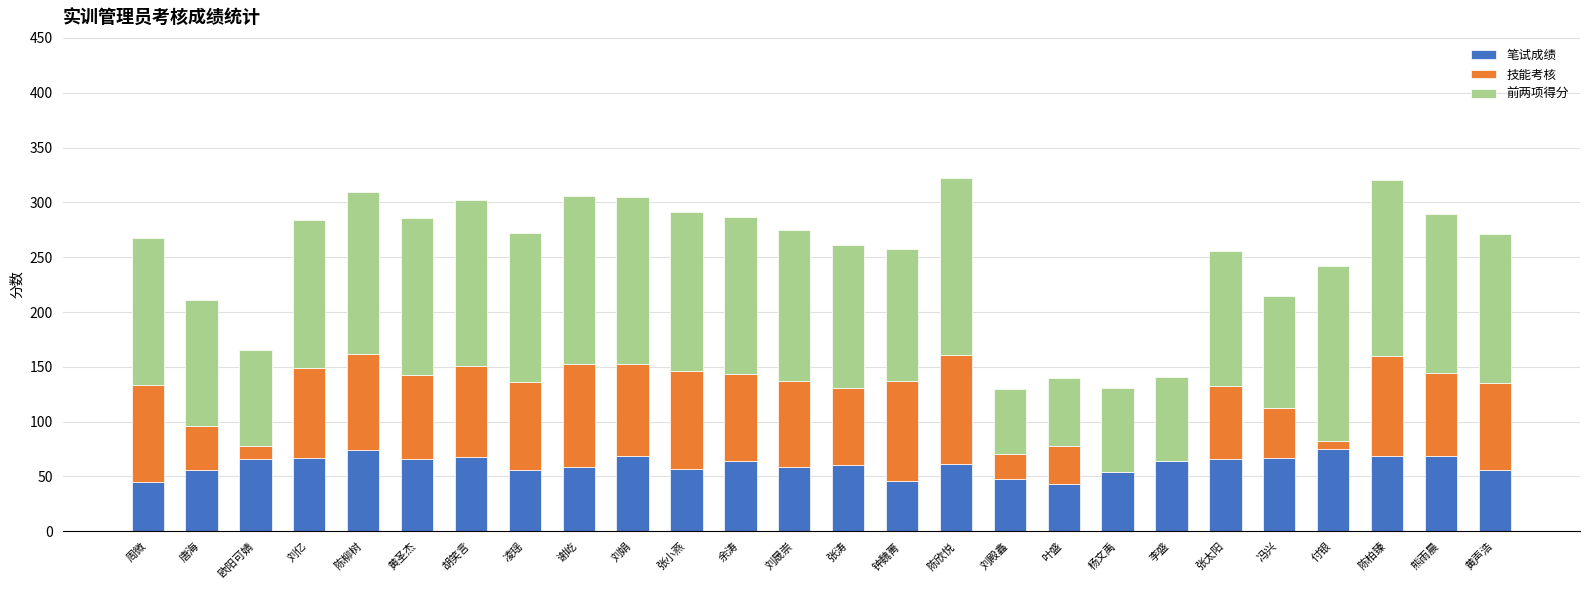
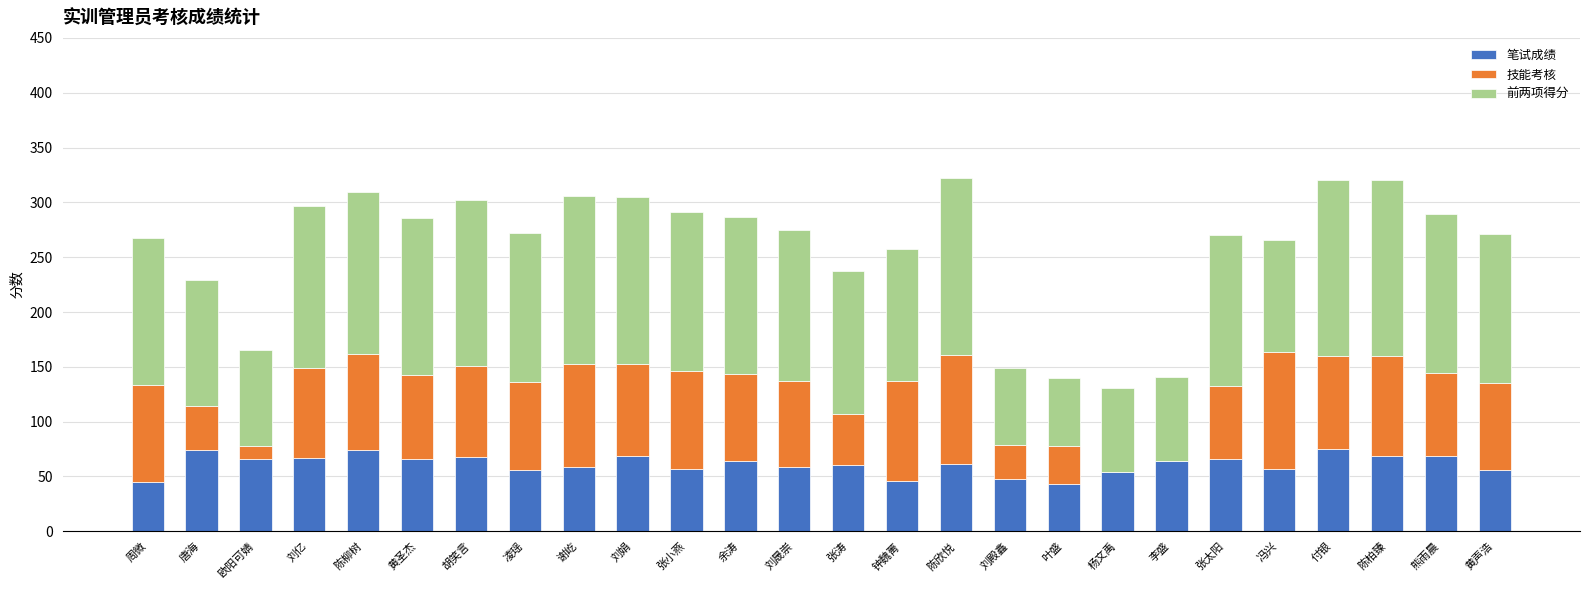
  {
    "笔试成绩": {
      "周微": 45,
-     "唐海": 56,
+     "唐海": 74,
      "欧阳可婧": 66,
      "刘亿": 67,
      "陈柳树": 74,
      "黄圣杰": 66,
      "胡笑言": 68,
      "凌瑶": 56,
      "谢屹": 59,
      "刘娟": 69,
      "张小燕": 57,
      "余涛": 64,
      "刘晟崇": 59,
      "张涛": 60,
      "钟魏菁": 46,
      "陈欣悦": 61,
      "刘殿鑫": 48,
      "叶盛": 43,
      "杨文禹": 54,
      "李盛": 64,
      "张太阳": 66,
-     "冯兴": 67,
+     "冯兴": 57,
      "付银": 75,
      "陈柏臻": 69,
      "熊雨晨": 69,
      "黄声浩": 56
    },
    "技能考核": {
      "周微": 89,
      "唐海": 40,
      "欧阳可婧": 12,
      "刘亿": 81,
      "陈柳树": 87,
      "黄圣杰": 77,
      "胡笑言": 83,
      "凌瑶": 80,
      "谢屹": 94,
      "刘娟": 83,
      "张小燕": 89,
      "余涛": 79,
      "刘晟崇": 78,
-     "张涛": 71,
+     "张涛": 47,
      "钟魏菁": 91,
      "陈欣悦": 100,
-     "刘殿鑫": 23,
+     "刘殿鑫": 31,
      "叶盛": 35,
      "杨文禹": 0,
      "李盛": 0,
      "张太阳": 66,
-     "冯兴": 45,
-     "付银": 7,
+     "冯兴": 107,
+     "付银": 85,
      "陈柏臻": 91,
      "熊雨晨": 76,
      "黄声浩": 80
    },
    "前两项得分": {
      "周微": 134,
      "唐海": 114,
      "欧阳可婧": 87,
-     "刘亿": 135,
+     "刘亿": 148,
      "陈柳树": 148,
      "黄圣杰": 143,
      "胡笑言": 151,
      "凌瑶": 136,
      "谢屹": 153,
      "刘娟": 152,
      "张小燕": 146,
      "余涛": 143,
      "刘晟崇": 137,
      "张涛": 131,
      "钟魏菁": 120,
      "陈欣悦": 161,
-     "刘殿鑫": 59,
+     "刘殿鑫": 71,
      "叶盛": 62,
      "杨文禹": 77,
      "李盛": 77,
-     "张太阳": 124,
+     "张太阳": 138,
      "冯兴": 102,
      "付银": 160,
      "陈柏臻": 160,
      "熊雨晨": 145,
      "黄声浩": 136
    }
  }
